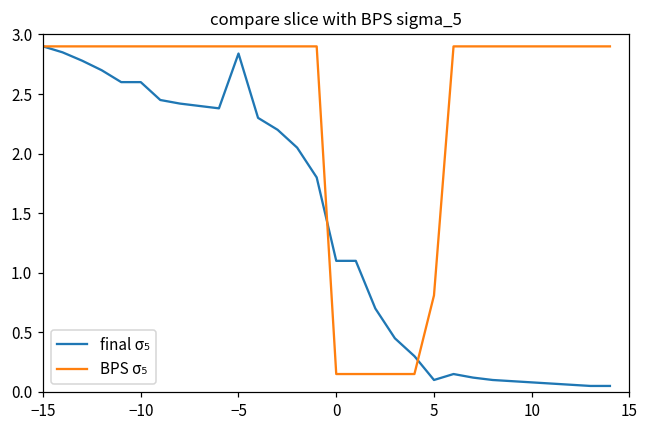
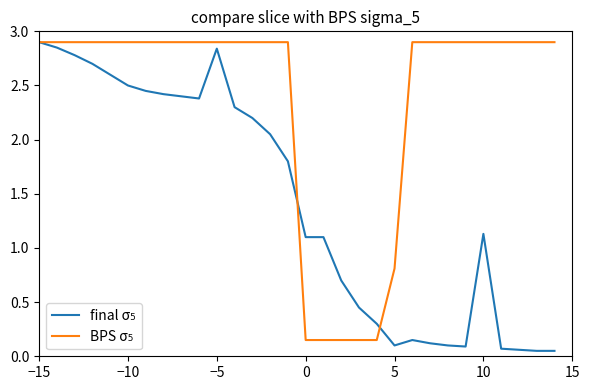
  {
    "final σ₅": {
-     "−10": 2.6,
+     "−10": 2.5,
      "−5": 2.84,
      "0": 1.10,
      "5": 0.10,
-     "10": 0.08
+     "10": 1.13
    },
    "BPS σ₅": {
      "−10": 2.90,
      "−5": 2.90,
      "0": 0.15,
      "5": 0.81,
      "10": 2.90
    }
  }
